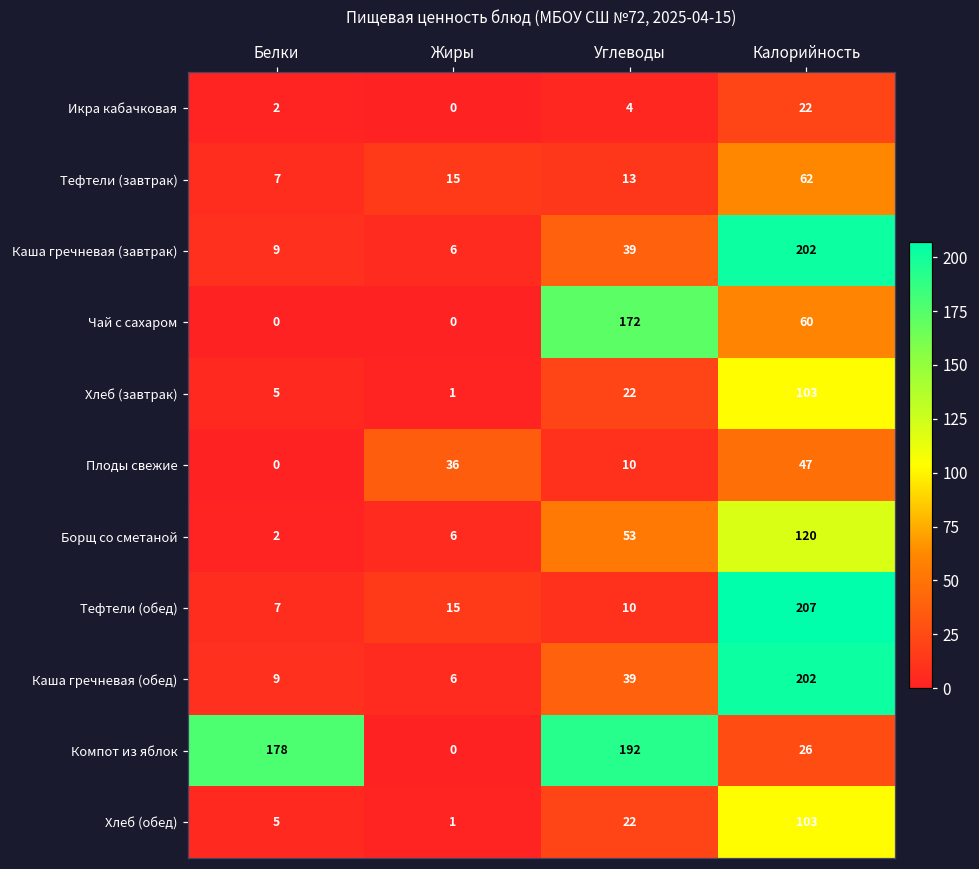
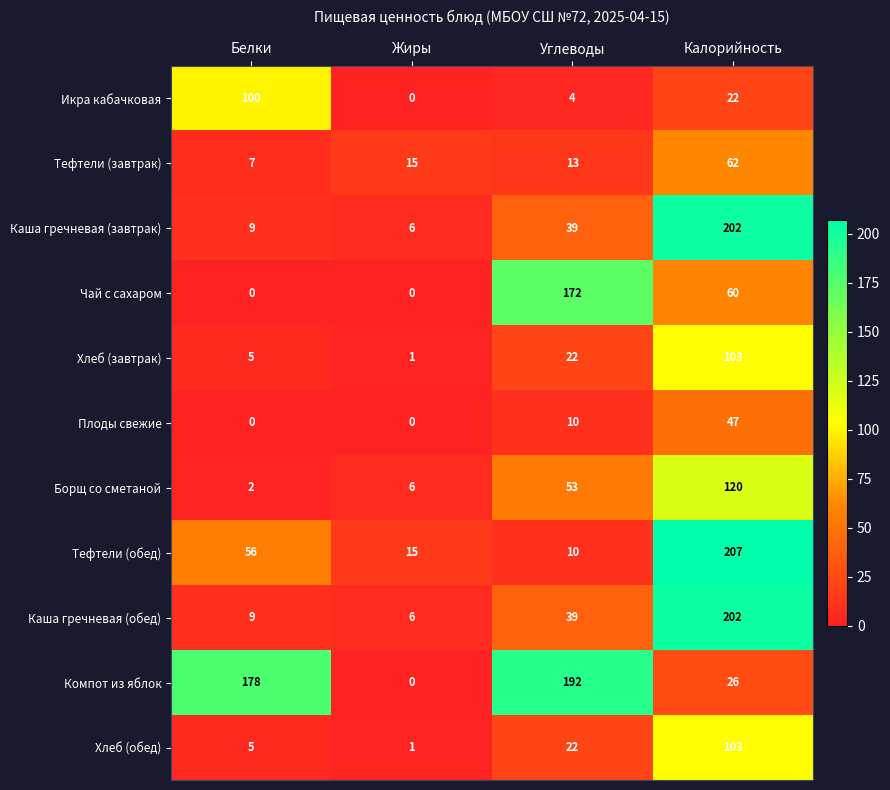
  {
    "Икра кабачковая": {
-     "Белки": 2,
+     "Белки": 100,
      "Жиры": 0,
      "Углеводы": 4,
      "Калорийность": 22
    },
    "Тефтели (завтрак)": {
      "Белки": 7,
      "Жиры": 15,
      "Углеводы": 13,
      "Калорийность": 62
    },
    "Каша гречневая (завтрак)": {
      "Белки": 9,
      "Жиры": 6,
      "Углеводы": 39,
      "Калорийность": 202
    },
    "Чай с сахаром": {
      "Белки": 0,
      "Жиры": 0,
      "Углеводы": 172,
      "Калорийность": 60
    },
    "Хлеб (завтрак)": {
      "Белки": 5,
      "Жиры": 1,
      "Углеводы": 22,
      "Калорийность": 103
    },
    "Плоды свежие": {
      "Белки": 0,
-     "Жиры": 36,
+     "Жиры": 0,
      "Углеводы": 10,
      "Калорийность": 47
    },
    "Борщ со сметаной": {
      "Белки": 2,
      "Жиры": 6,
      "Углеводы": 53,
      "Калорийность": 120
    },
    "Тефтели (обед)": {
-     "Белки": 7,
+     "Белки": 56,
      "Жиры": 15,
      "Углеводы": 10,
      "Калорийность": 207
    },
    "Каша гречневая (обед)": {
      "Белки": 9,
      "Жиры": 6,
      "Углеводы": 39,
      "Калорийность": 202
    },
    "Компот из яблок": {
      "Белки": 178,
      "Жиры": 0,
      "Углеводы": 192,
      "Калорийность": 26
    },
    "Хлеб (обед)": {
      "Белки": 5,
      "Жиры": 1,
      "Углеводы": 22,
      "Калорийность": 103
    }
  }
